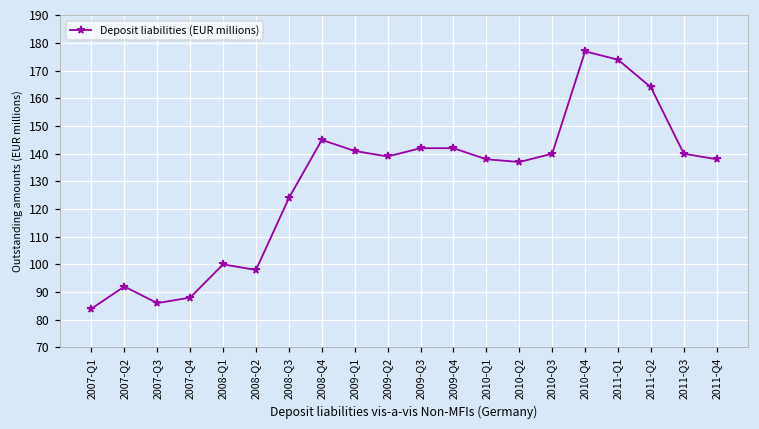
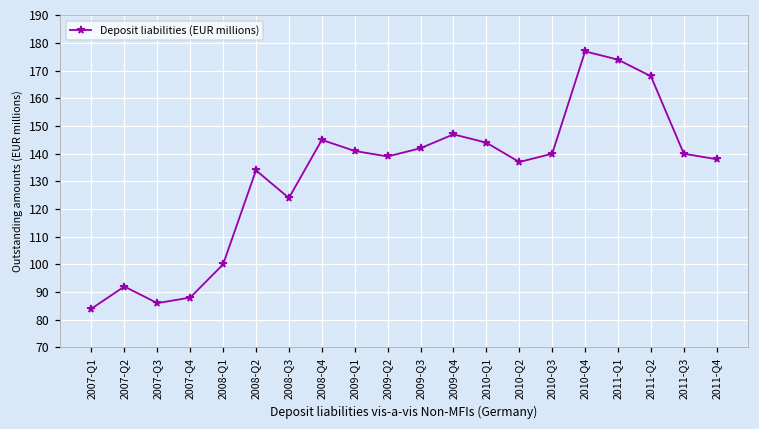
  {
    "2007-Q1": 84,
    "2007-Q2": 92,
    "2007-Q3": 86,
    "2007-Q4": 88,
    "2008-Q1": 100,
-   "2008-Q2": 98,
+   "2008-Q2": 134,
    "2008-Q3": 124,
    "2008-Q4": 145,
    "2009-Q1": 141,
    "2009-Q2": 139,
    "2009-Q3": 142,
-   "2009-Q4": 142,
-   "2010-Q1": 138,
+   "2009-Q4": 147,
+   "2010-Q1": 144,
    "2010-Q2": 137,
    "2010-Q3": 140,
    "2010-Q4": 177,
    "2011-Q1": 174,
-   "2011-Q2": 164,
+   "2011-Q2": 168,
    "2011-Q3": 140,
    "2011-Q4": 138
  }
